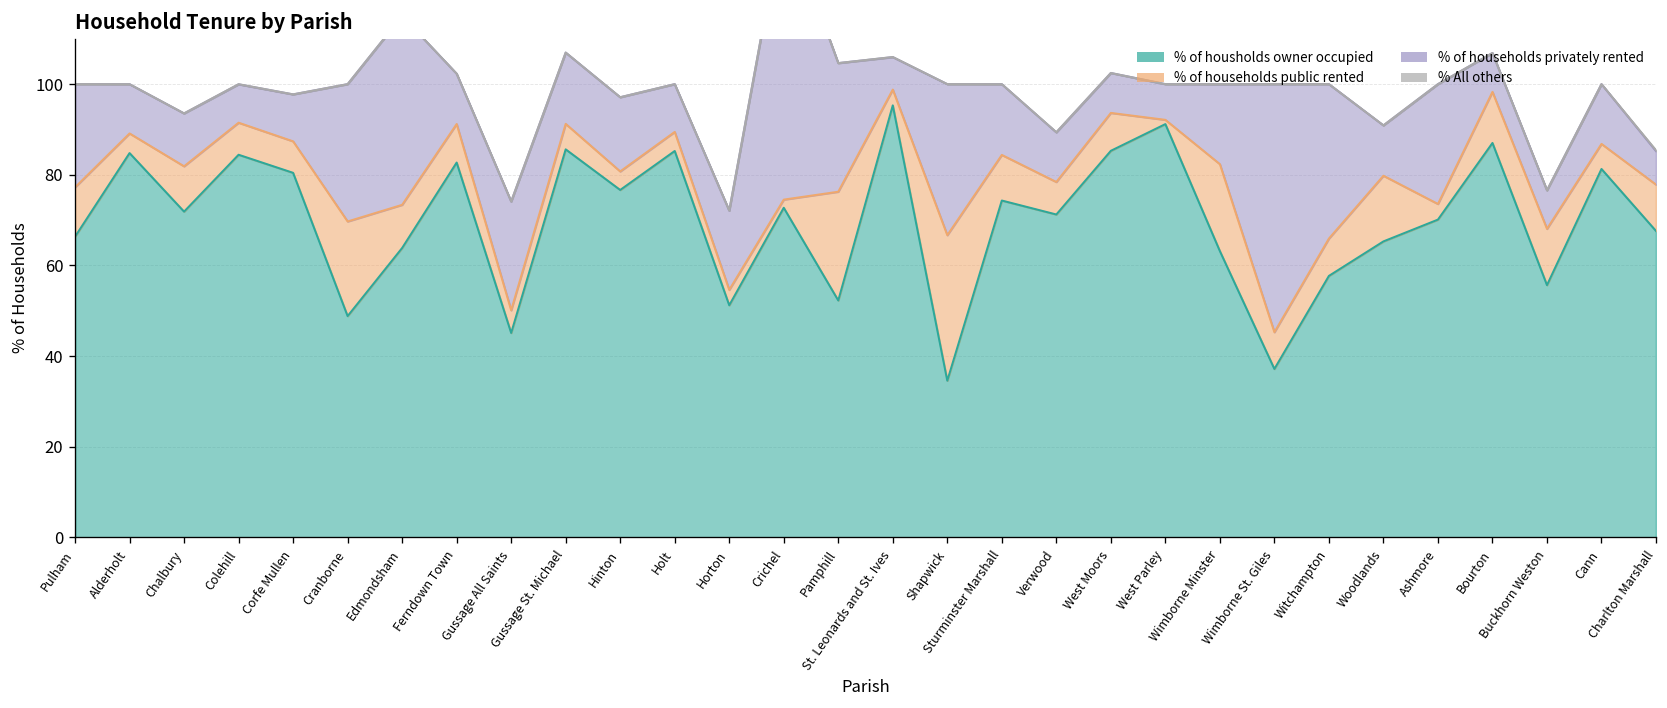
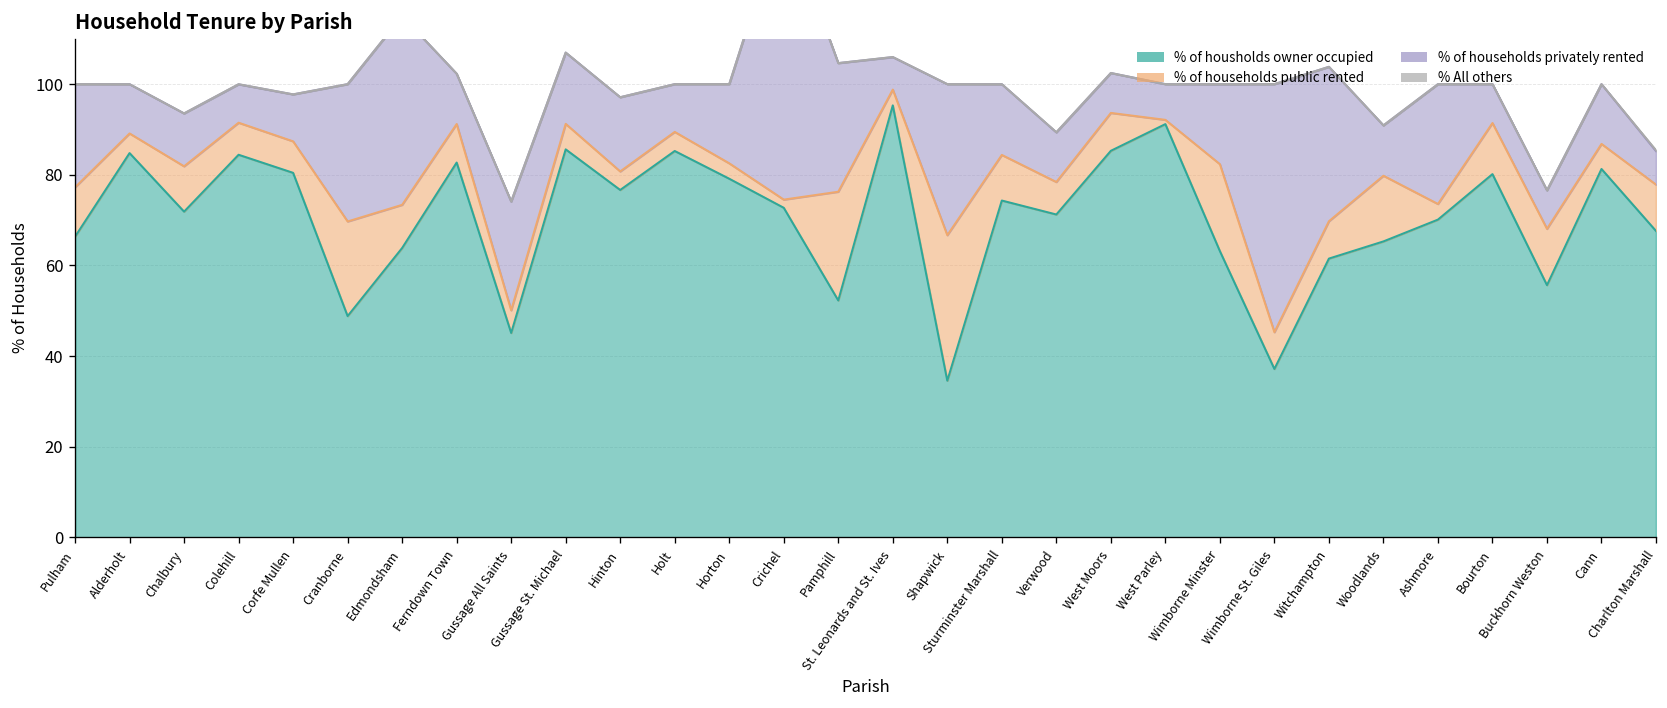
  {
    "% of housholds owner occupied": {
      "Pulham": 66,
      "Alderholt": 85,
      "Chalbury": 72,
      "Colehill": 84,
      "Corfe Mullen": 80,
      "Cranborne": 49,
      "Edmondsham": 64,
      "Ferndown Town": 83,
      "Gussage All Saints": 45,
      "Gussage St. Michael": 86,
      "Hinton": 77,
      "Holt": 85,
-     "Horton": 51,
+     "Horton": 79,
      "Crichel": 73,
      "Pamphill": 52,
      "St. Leonards and St. Ives": 95,
      "Shapwick": 35,
      "Sturminster Marshall": 74,
      "Verwood": 71,
      "West Moors": 85,
      "West Parley": 91,
      "Wimborne Minster": 63,
      "Wimborne St. Giles": 37,
-     "Witchampton": 58,
+     "Witchampton": 62,
      "Woodlands": 65,
      "Ashmore": 70,
-     "Bourton": 87,
+     "Bourton": 80,
      "Buckhorn Weston": 56,
      "Cann": 81,
      "Charlton Marshall": 68
    },
    "% of households public rented": {
      "Pulham": 11,
      "Alderholt": 4,
      "Chalbury": 10,
      "Colehill": 7,
      "Corfe Mullen": 7,
      "Cranborne": 21,
      "Edmondsham": 10,
      "Ferndown Town": 9,
      "Gussage All Saints": 5,
      "Gussage St. Michael": 6,
      "Hinton": 4,
      "Holt": 4,
      "Horton": 3,
      "Crichel": 2,
      "Pamphill": 24,
      "St. Leonards and St. Ives": 3,
      "Shapwick": 32,
      "Sturminster Marshall": 10,
      "Verwood": 7,
      "West Moors": 8,
      "West Parley": 1,
      "Wimborne Minster": 19,
      "Wimborne St. Giles": 8,
      "Witchampton": 8,
      "Woodlands": 14,
      "Ashmore": 3,
      "Bourton": 11,
      "Buckhorn Weston": 12,
      "Cann": 6,
      "Charlton Marshall": 10
    }
  }
